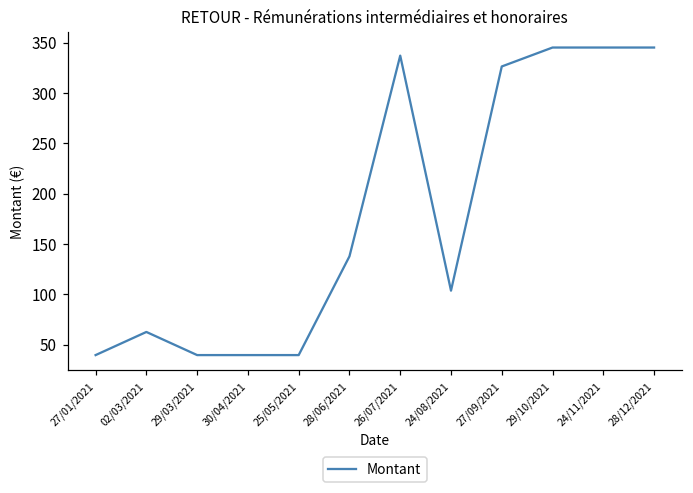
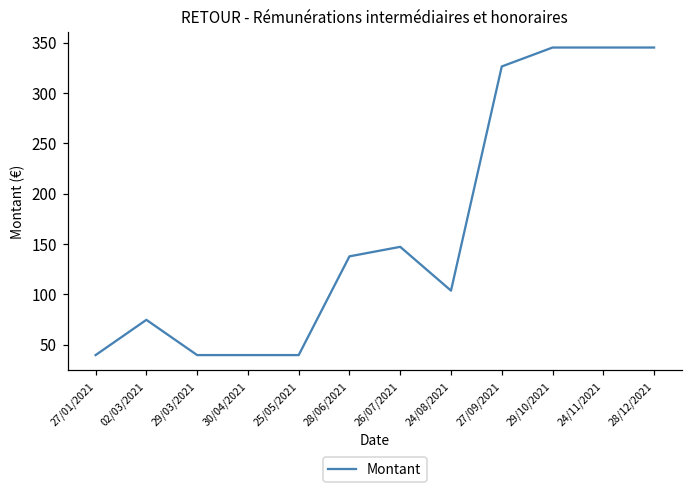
  {
    "27/01/2021": 40,
-   "02/03/2021": 60,
+   "02/03/2021": 70,
    "29/03/2021": 40,
    "30/04/2021": 40,
    "25/05/2021": 40,
    "28/06/2021": 140,
-   "26/07/2021": 340,
+   "26/07/2021": 150,
    "24/08/2021": 100,
    "27/09/2021": 330,
    "29/10/2021": 350,
    "24/11/2021": 350,
    "28/12/2021": 350
  }
